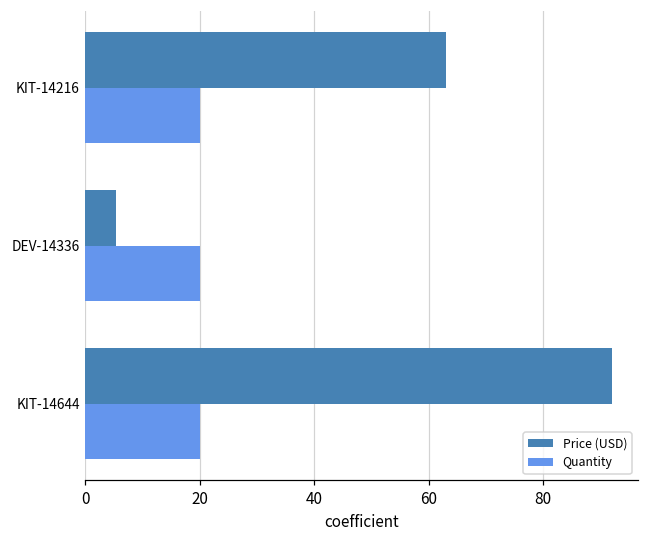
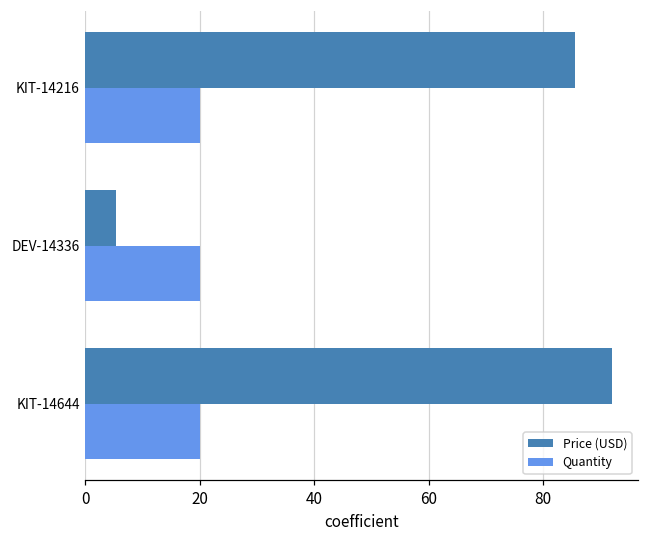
  {
    "Price (USD)": {
-     "KIT-14216": 63,
+     "KIT-14216": 85,
      "DEV-14336": 5,
      "KIT-14644": 92
    },
    "Quantity": {
      "KIT-14216": 20,
      "DEV-14336": 20,
      "KIT-14644": 20
    }
  }
